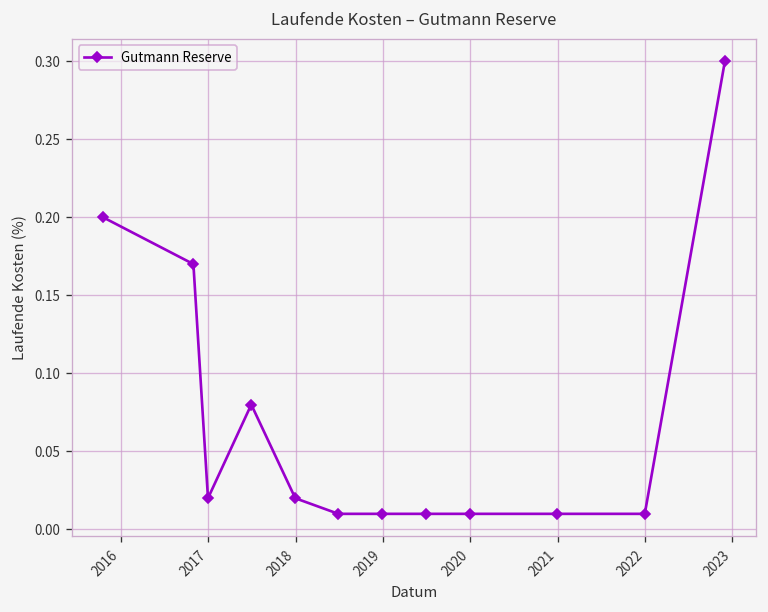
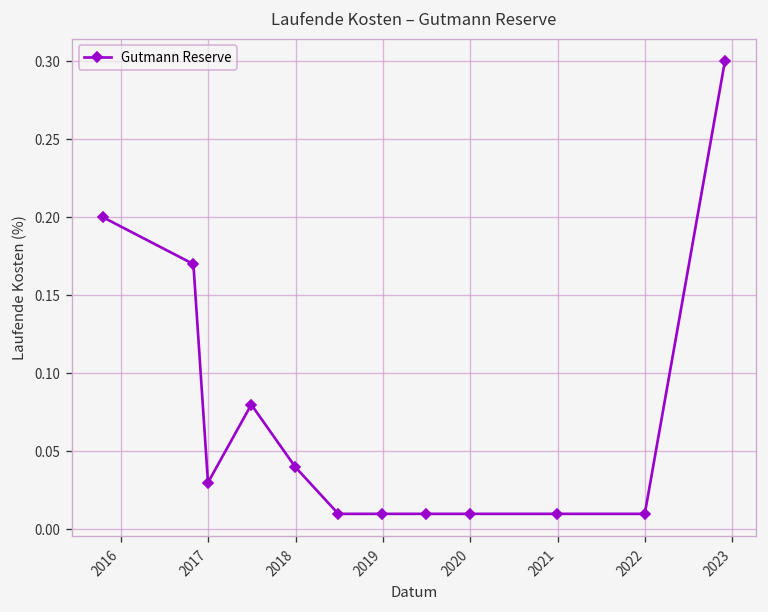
  {
-   "2017": 0.02,
-   "2018": 0.02,
+   "2017": 0.03,
+   "2018": 0.04,
    "2020": 0.01,
    "2021": 0.01,
    "2022": 0.01
  }
